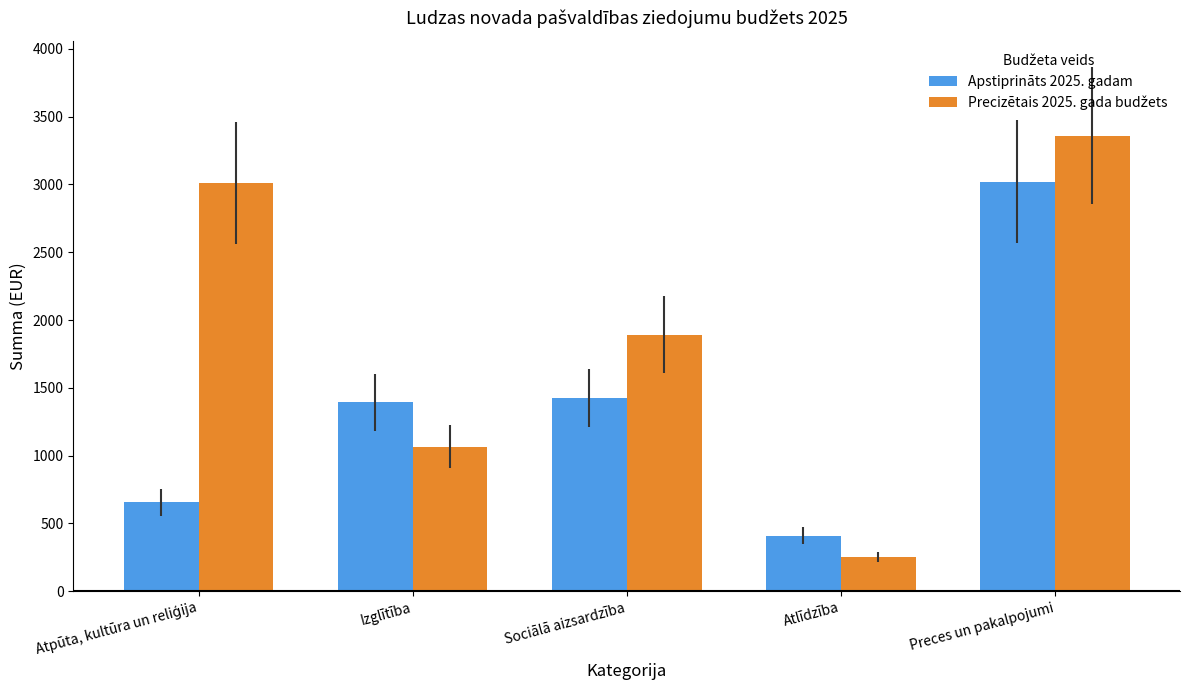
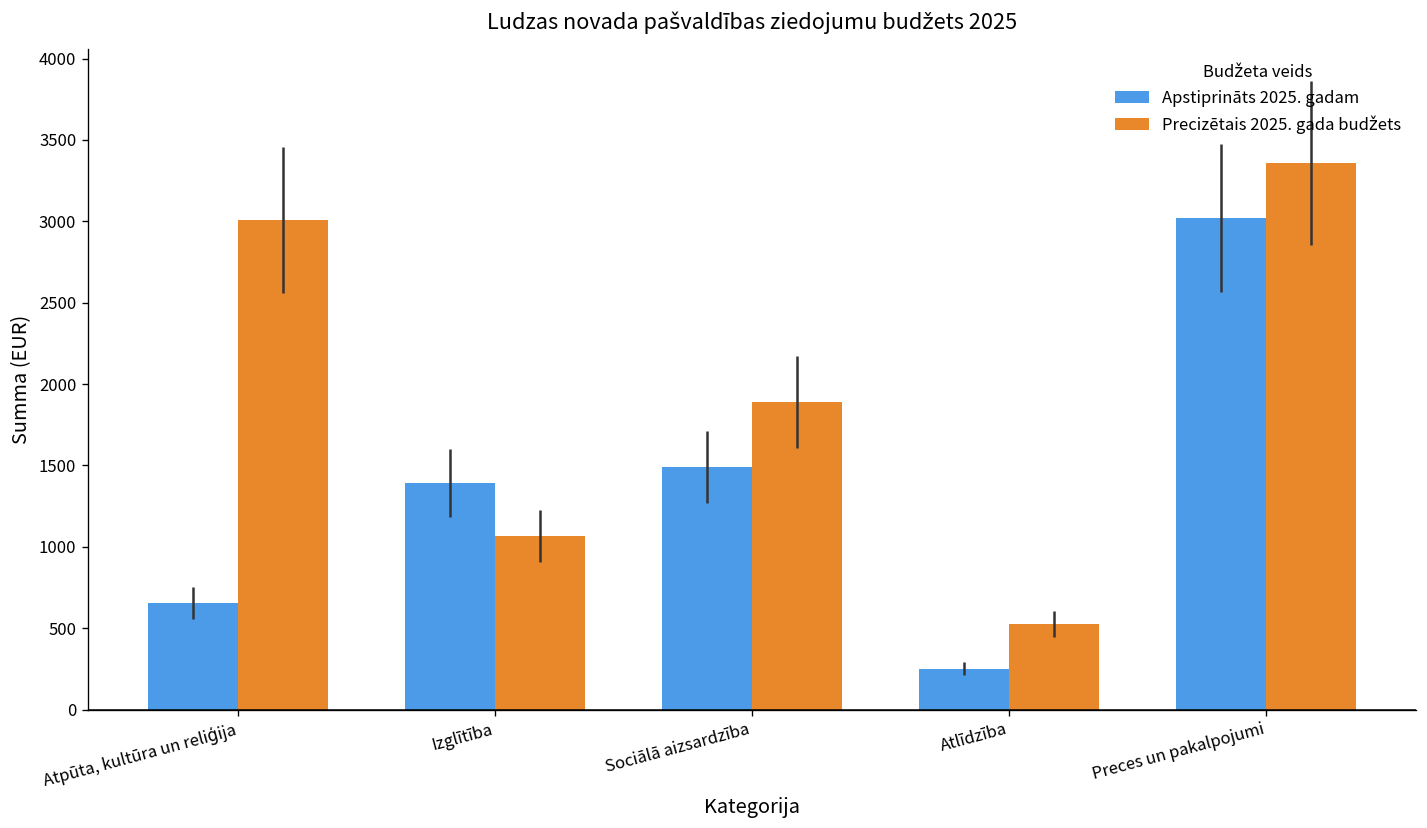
  {
    "Apstiprināts 2025. gadam": {
      "Atpūta, kultūra un reliģija": 660,
      "Izglītība": 1390,
-     "Sociālā aizsardzība": 1420,
-     "Atlīdzība": 410,
+     "Sociālā aizsardzība": 1490,
+     "Atlīdzība": 250,
      "Preces un pakalpojumi": 3020
    },
    "Precizētais 2025. gada budžets": {
      "Atpūta, kultūra un reliģija": 3010,
      "Izglītība": 1070,
      "Sociālā aizsardzība": 1890,
-     "Atlīdzība": 250,
+     "Atlīdzība": 530,
      "Preces un pakalpojumi": 3360
    }
  }
